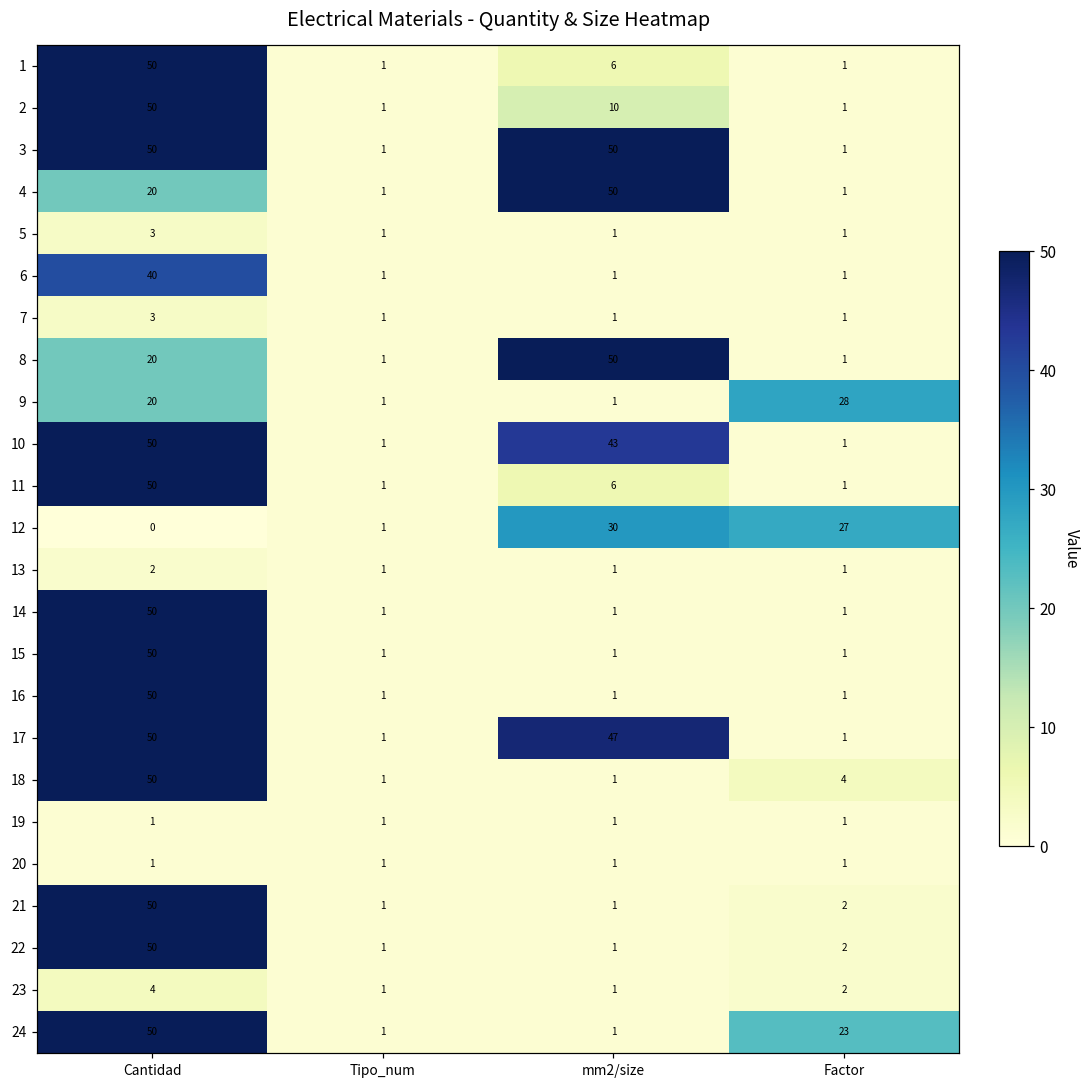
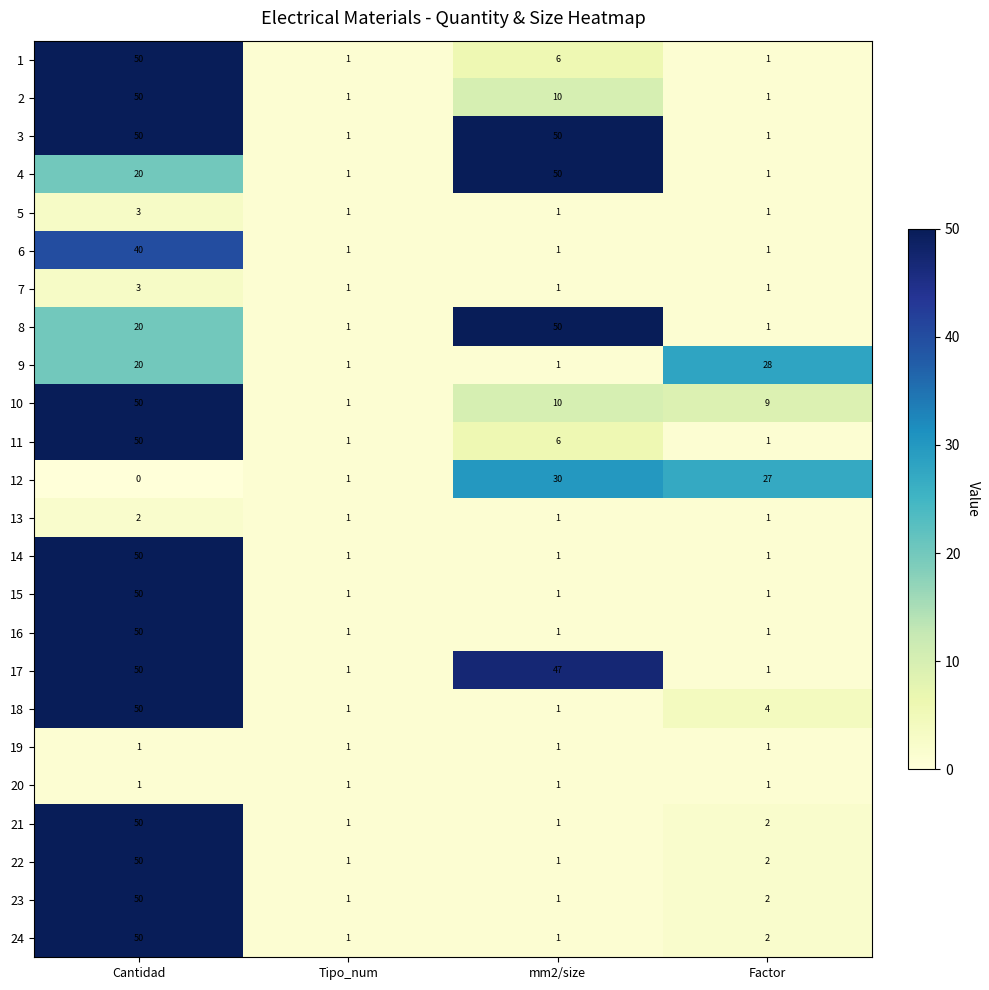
  {
    "1": {
      "Cantidad": 50,
      "Tipo_num": 1,
      "mm2/size": 6,
      "Factor": 1
    },
    "2": {
      "Cantidad": 50,
      "Tipo_num": 1,
      "mm2/size": 10,
      "Factor": 1
    },
    "3": {
      "Cantidad": 50,
      "Tipo_num": 1,
      "mm2/size": 50,
      "Factor": 1
    },
    "4": {
      "Cantidad": 20,
      "Tipo_num": 1,
      "mm2/size": 50,
      "Factor": 1
    },
    "5": {
      "Cantidad": 3,
      "Tipo_num": 1,
      "mm2/size": 1,
      "Factor": 1
    },
    "6": {
      "Cantidad": 40,
      "Tipo_num": 1,
      "mm2/size": 1,
      "Factor": 1
    },
    "7": {
      "Cantidad": 3,
      "Tipo_num": 1,
      "mm2/size": 1,
      "Factor": 1
    },
    "8": {
      "Cantidad": 20,
      "Tipo_num": 1,
      "mm2/size": 50,
      "Factor": 1
    },
    "9": {
      "Cantidad": 20,
      "Tipo_num": 1,
      "mm2/size": 1,
      "Factor": 28
    },
    "10": {
      "Cantidad": 50,
      "Tipo_num": 1,
-     "mm2/size": 43,
-     "Factor": 1
+     "mm2/size": 10,
+     "Factor": 9
    },
    "11": {
      "Cantidad": 50,
      "Tipo_num": 1,
      "mm2/size": 6,
      "Factor": 1
    },
    "12": {
      "Cantidad": 0,
      "Tipo_num": 1,
      "mm2/size": 30,
      "Factor": 27
    },
    "13": {
      "Cantidad": 2,
      "Tipo_num": 1,
      "mm2/size": 1,
      "Factor": 1
    },
    "14": {
      "Cantidad": 50,
      "Tipo_num": 1,
      "mm2/size": 1,
      "Factor": 1
    },
    "15": {
      "Cantidad": 50,
      "Tipo_num": 1,
      "mm2/size": 1,
      "Factor": 1
    },
    "16": {
      "Cantidad": 50,
      "Tipo_num": 1,
      "mm2/size": 1,
      "Factor": 1
    },
    "17": {
      "Cantidad": 50,
      "Tipo_num": 1,
      "mm2/size": 47,
      "Factor": 1
    },
    "18": {
      "Cantidad": 50,
      "Tipo_num": 1,
      "mm2/size": 1,
      "Factor": 4
    },
    "19": {
      "Cantidad": 1,
      "Tipo_num": 1,
      "mm2/size": 1,
      "Factor": 1
    },
    "20": {
      "Cantidad": 1,
      "Tipo_num": 1,
      "mm2/size": 1,
      "Factor": 1
    },
    "21": {
      "Cantidad": 50,
      "Tipo_num": 1,
      "mm2/size": 1,
      "Factor": 2
    },
    "22": {
      "Cantidad": 50,
      "Tipo_num": 1,
      "mm2/size": 1,
      "Factor": 2
    },
    "23": {
-     "Cantidad": 4,
+     "Cantidad": 50,
      "Tipo_num": 1,
      "mm2/size": 1,
      "Factor": 2
    },
    "24": {
      "Cantidad": 50,
      "Tipo_num": 1,
      "mm2/size": 1,
-     "Factor": 23
+     "Factor": 2
    }
  }
